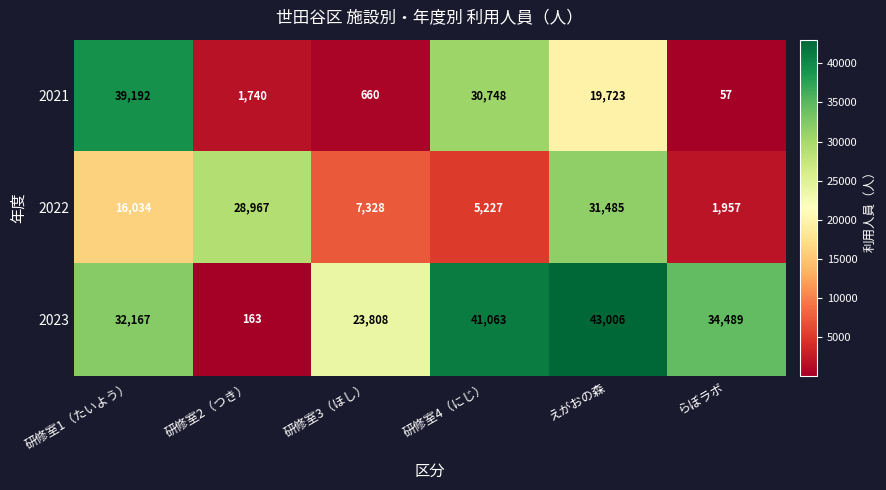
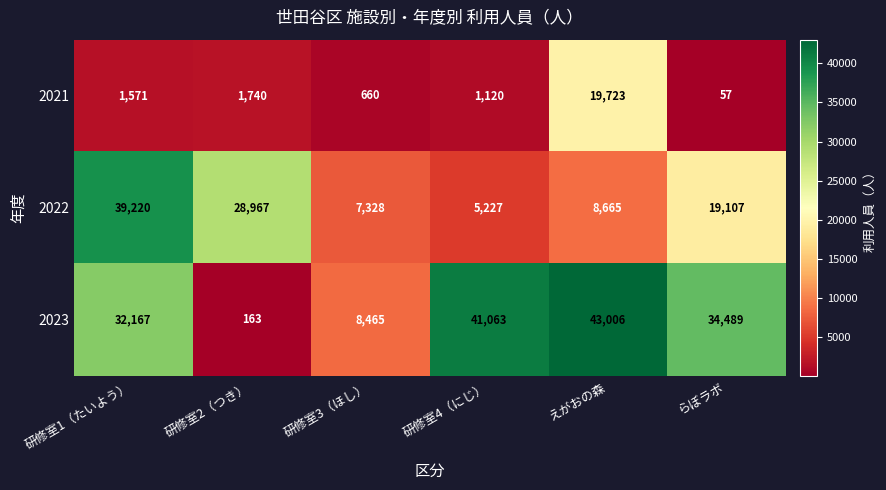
  {
    "2021": {
-     "研修室1（たいよう）": "39,192",
+     "研修室1（たいよう）": "1,571",
      "研修室2（つき）": "1,740",
      "研修室3（ほし）": "660",
-     "研修室4（にじ）": "30,748",
+     "研修室4（にじ）": "1,120",
      "えがおの森": "19,723",
      "らぼラボ": "57"
    },
    "2022": {
-     "研修室1（たいよう）": "16,034",
+     "研修室1（たいよう）": "39,220",
      "研修室2（つき）": "28,967",
      "研修室3（ほし）": "7,328",
      "研修室4（にじ）": "5,227",
-     "えがおの森": "31,485",
-     "らぼラボ": "1,957"
+     "えがおの森": "8,665",
+     "らぼラボ": "19,107"
    },
    "2023": {
      "研修室1（たいよう）": "32,167",
      "研修室2（つき）": "163",
-     "研修室3（ほし）": "23,808",
+     "研修室3（ほし）": "8,465",
      "研修室4（にじ）": "41,063",
      "えがおの森": "43,006",
      "らぼラボ": "34,489"
    }
  }
